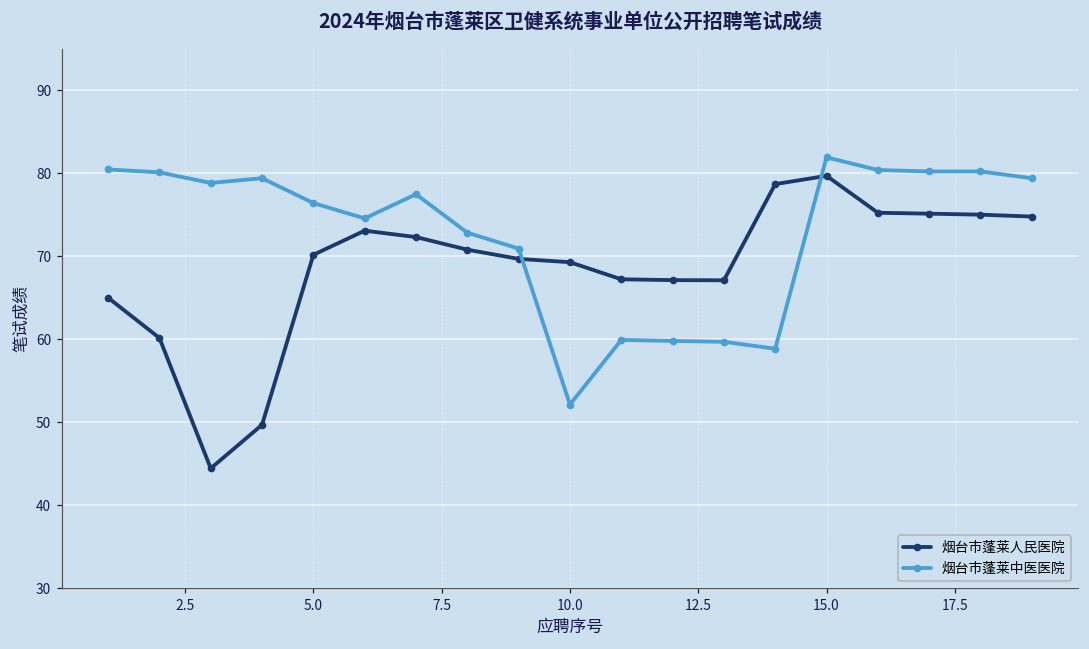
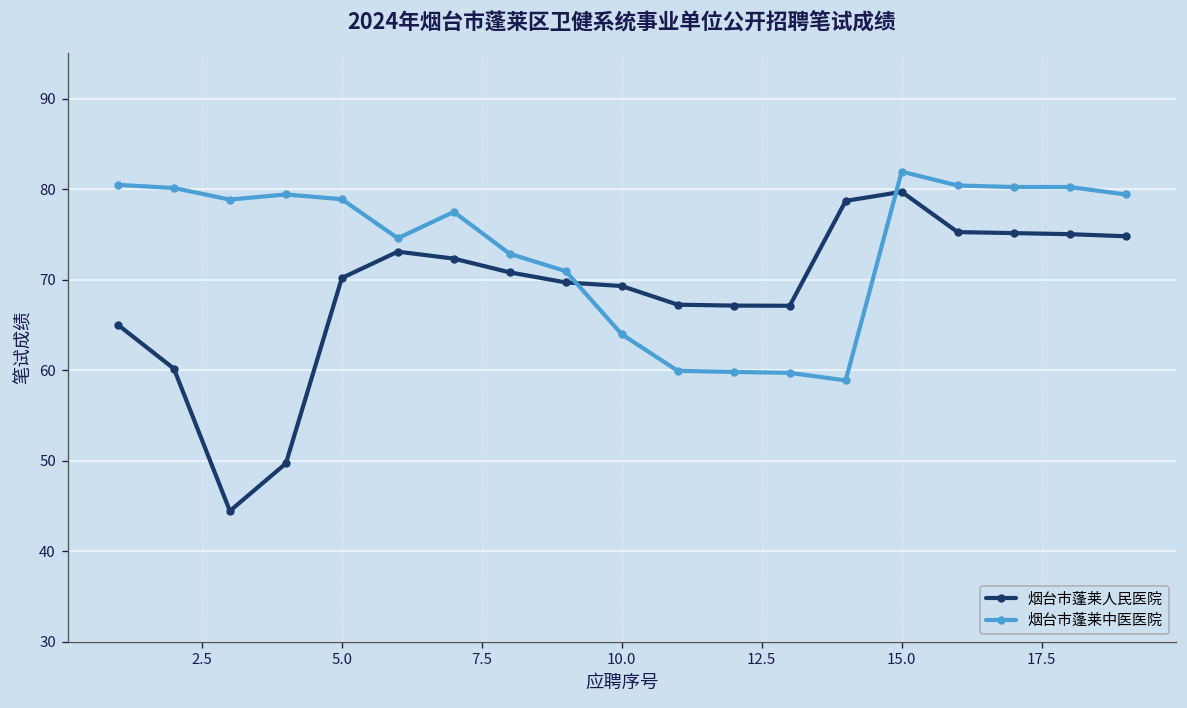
  {
    "烟台市蓬莱人民医院": {
      "5.0": 70,
      "10.0": 69,
      "15.0": 80
    },
    "烟台市蓬莱中医医院": {
-     "5.0": 76,
-     "10.0": 52,
+     "5.0": 79,
+     "10.0": 64,
      "15.0": 82
    }
  }
